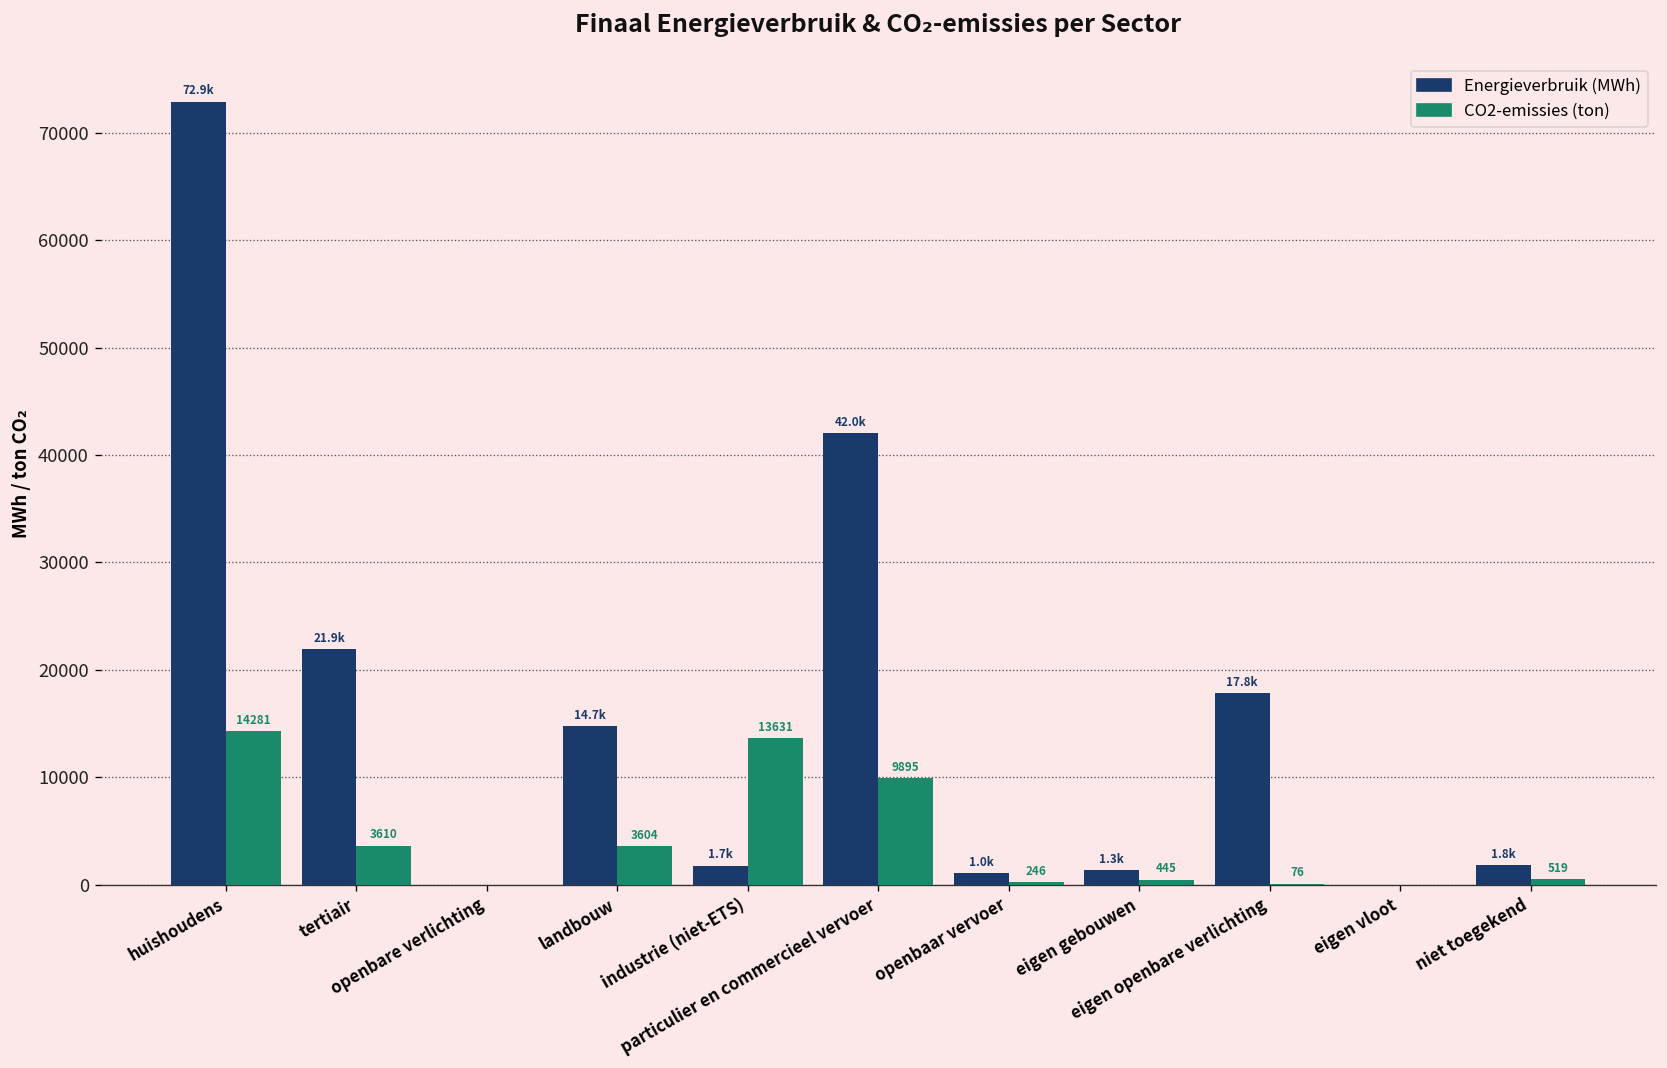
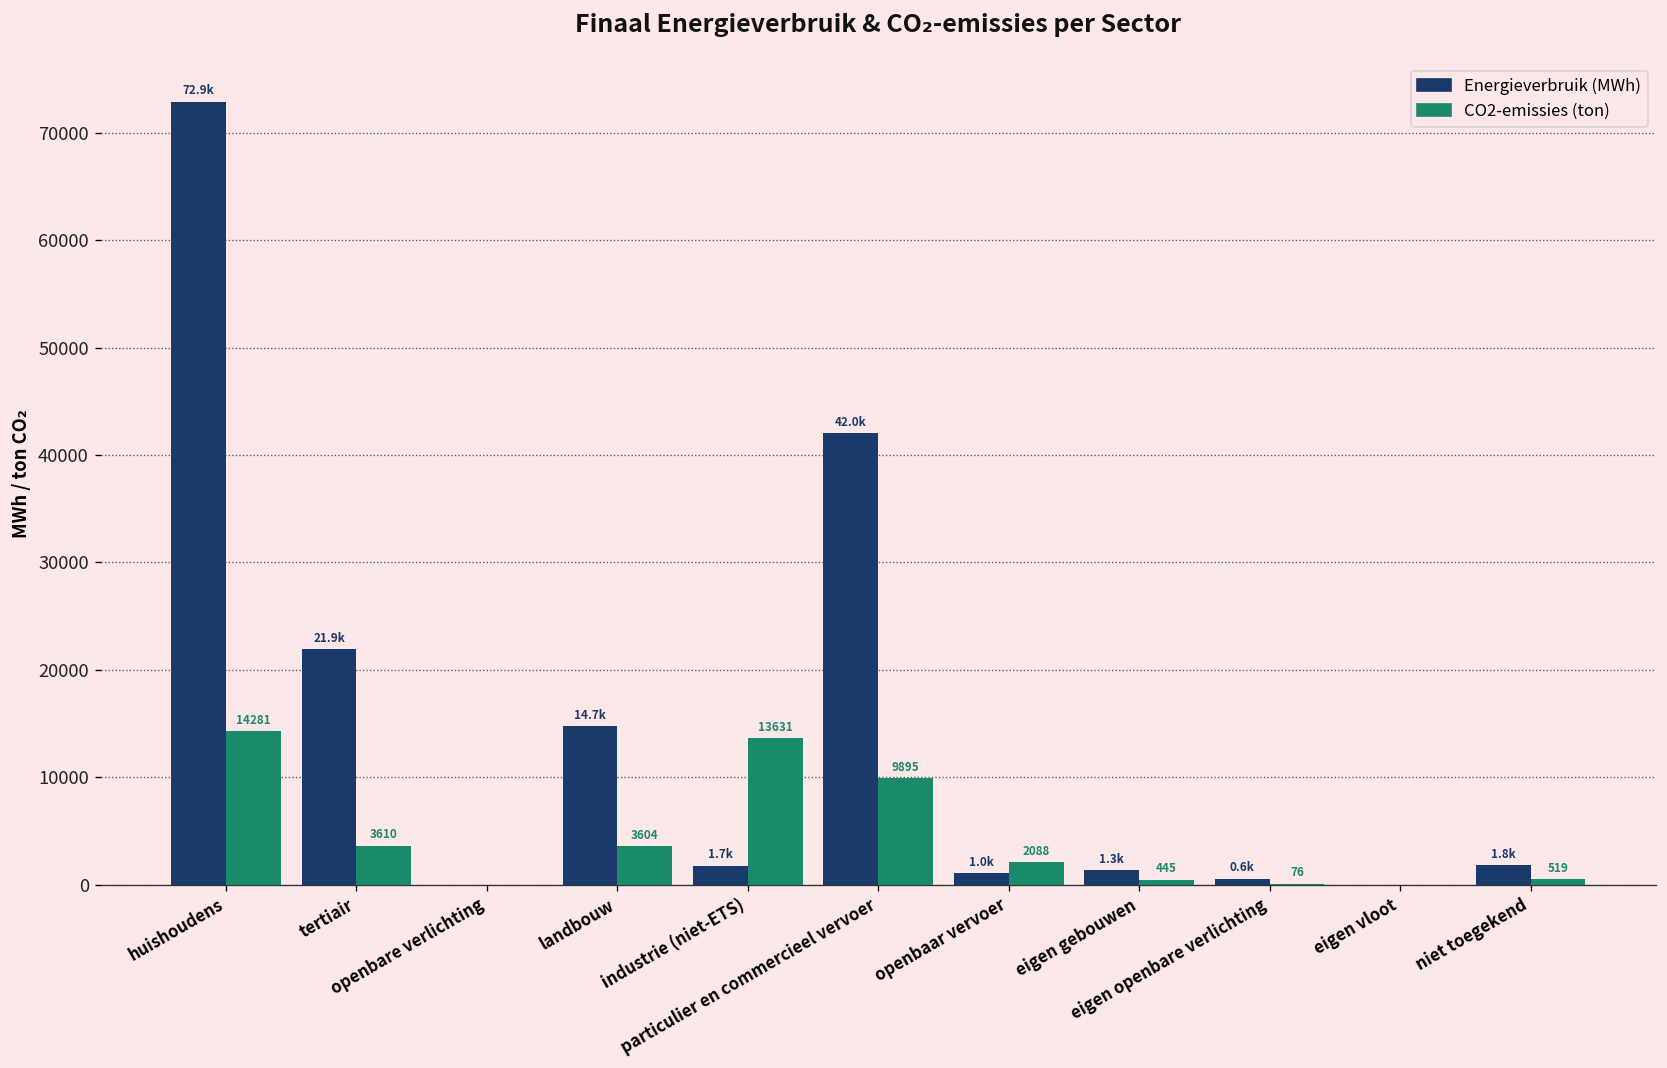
  {
    "Energieverbruik (MWh)": {
      "huishoudens": "72.9k",
      "tertiair": "21.9k",
      "landbouw": "14.7k",
      "industrie (niet-ETS)": "1.7k",
      "particulier en commercieel vervoer": "42.0k",
      "openbaar vervoer": "1.0k",
      "eigen gebouwen": "1.3k",
-     "eigen openbare verlichting": "17.8k",
+     "eigen openbare verlichting": "0.6k",
      "niet toegekend": "1.8k"
    },
    "CO2-emissies (ton)": {
      "huishoudens": "14281",
      "tertiair": "3610",
      "landbouw": "3604",
      "industrie (niet-ETS)": "13631",
      "particulier en commercieel vervoer": "9895",
-     "openbaar vervoer": "246",
+     "openbaar vervoer": "2088",
      "eigen gebouwen": "445",
      "eigen openbare verlichting": "76",
      "niet toegekend": "519"
    }
  }
